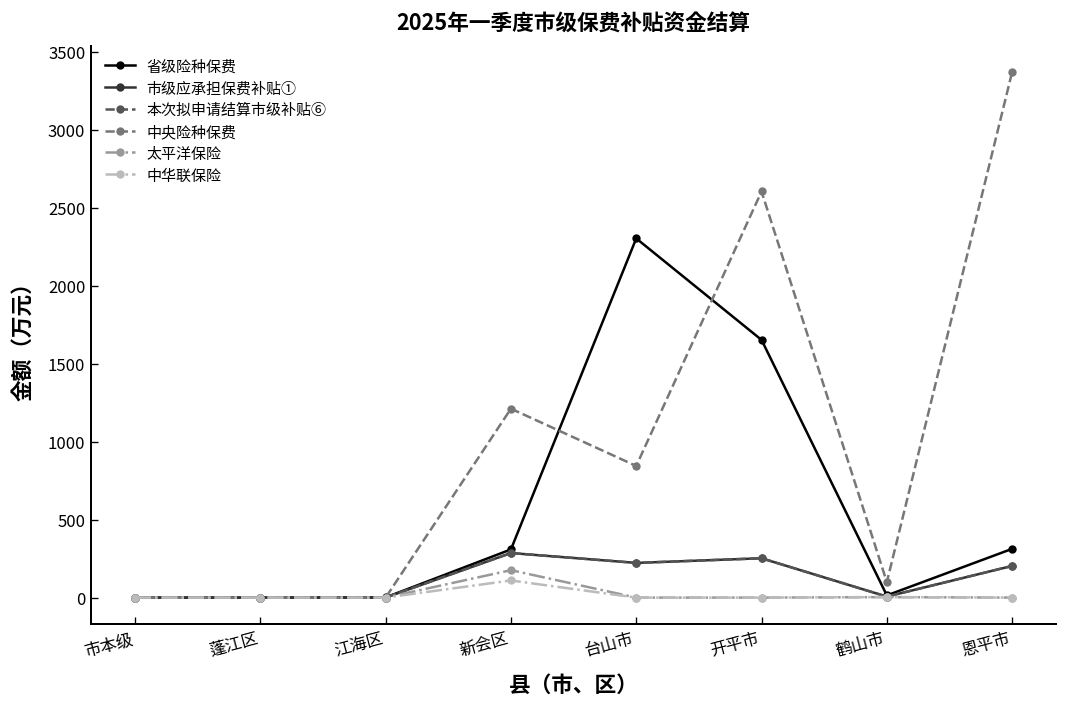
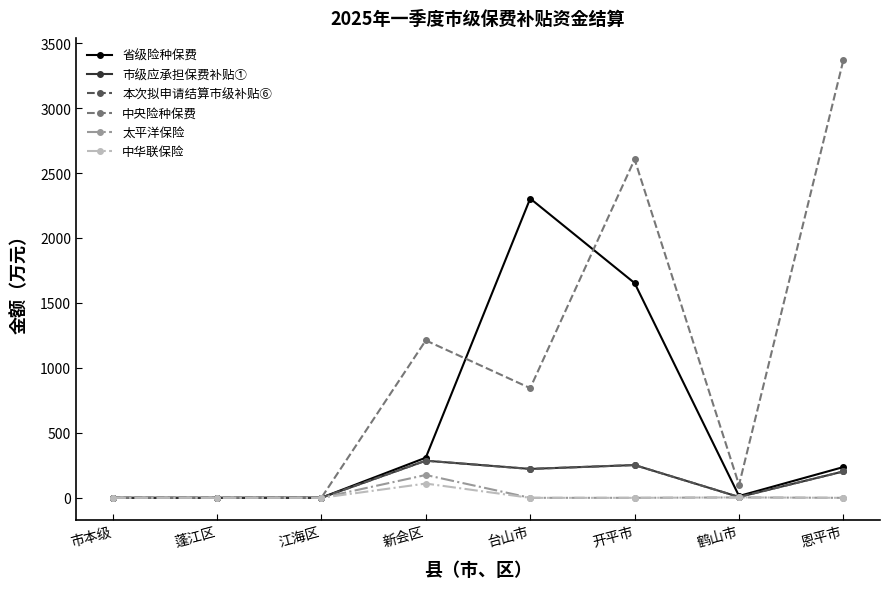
  {
    "省级险种保费": {
      "新会区": 310,
      "台山市": 2300,
      "开平市": 1650,
-     "恩平市": 310
+     "恩平市": 240
    }
  }
